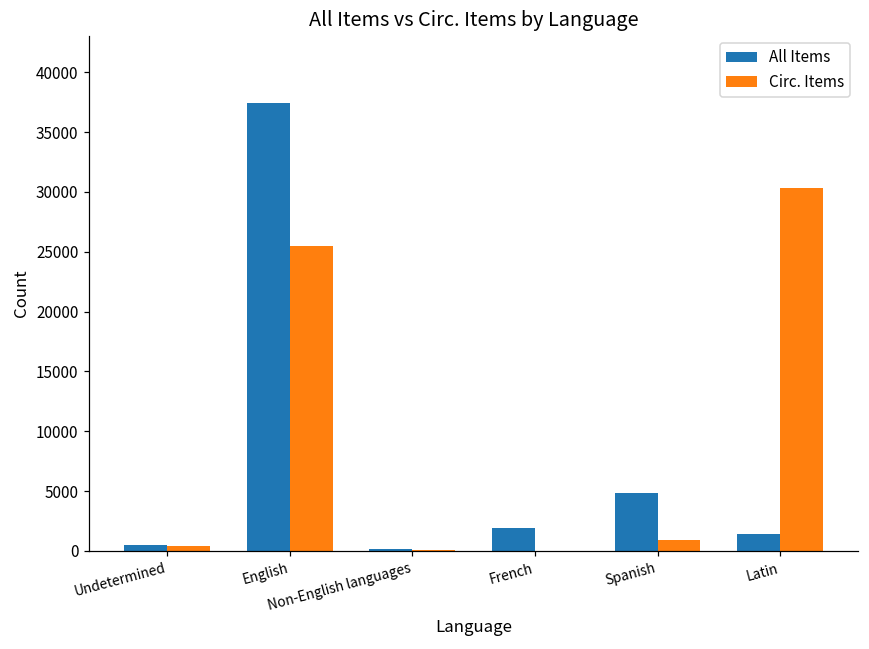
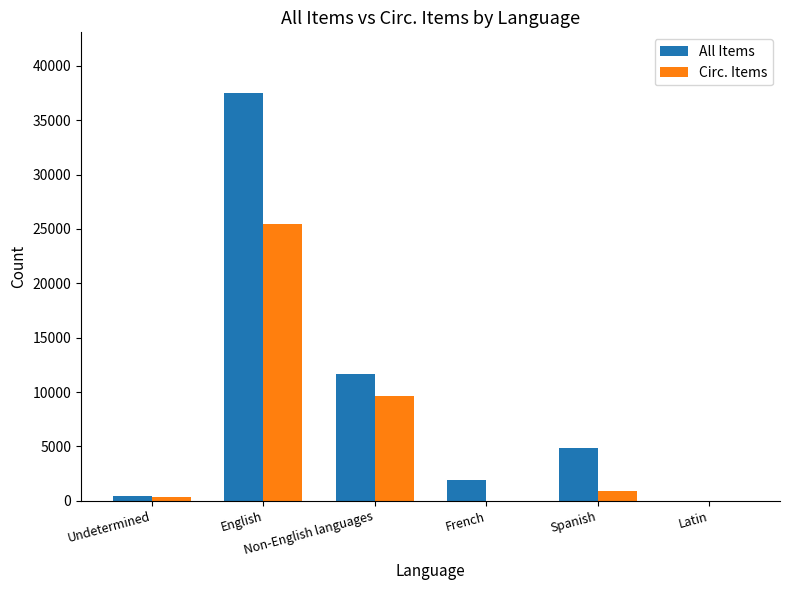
  {
    "All Items": {
      "Undetermined": 400,
      "English": 37500,
-     "Non-English languages": 100,
+     "Non-English languages": 11700,
      "French": 1900,
      "Spanish": 4800,
-     "Latin": 1400
+     "Latin": 0
    },
    "Circ. Items": {
      "Undetermined": 400,
      "English": 25500,
-     "Non-English languages": 100,
+     "Non-English languages": 9600,
      "Spanish": 900,
-     "Latin": 30300
+     "Latin": 0
    }
  }
